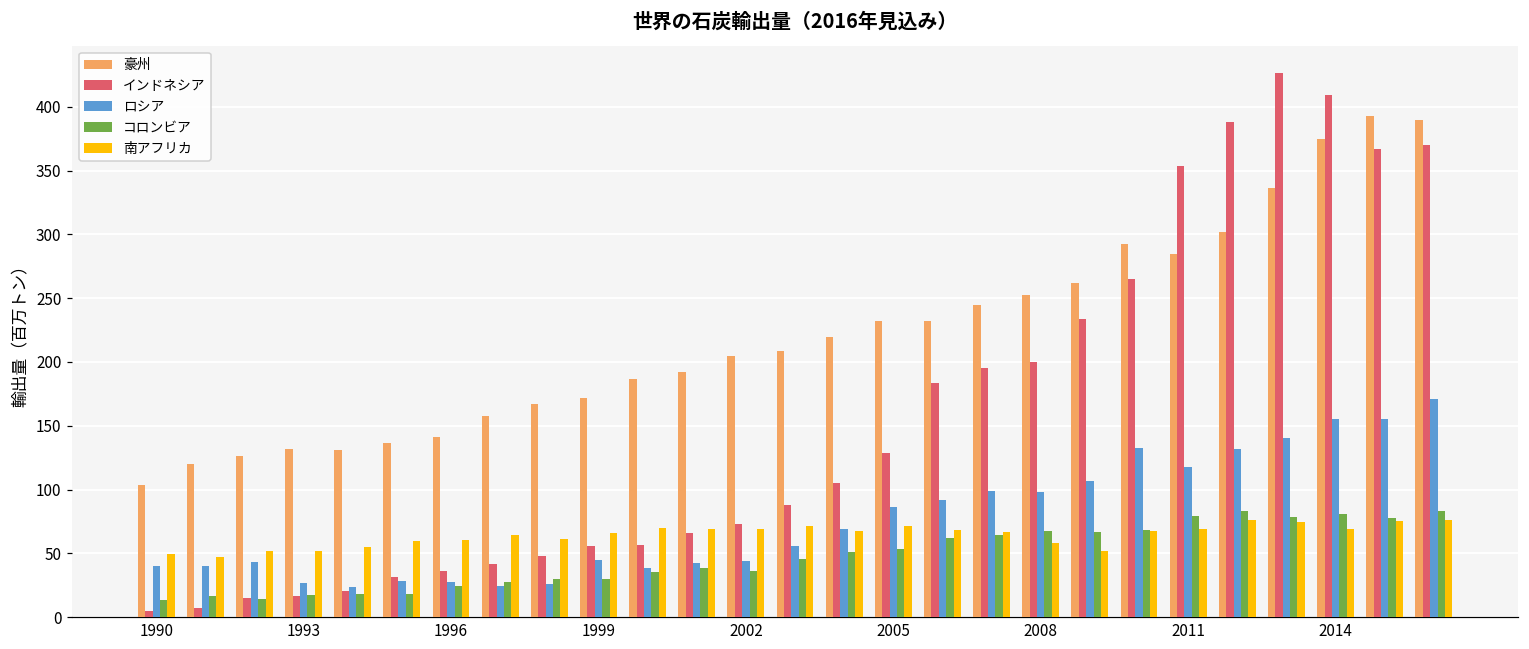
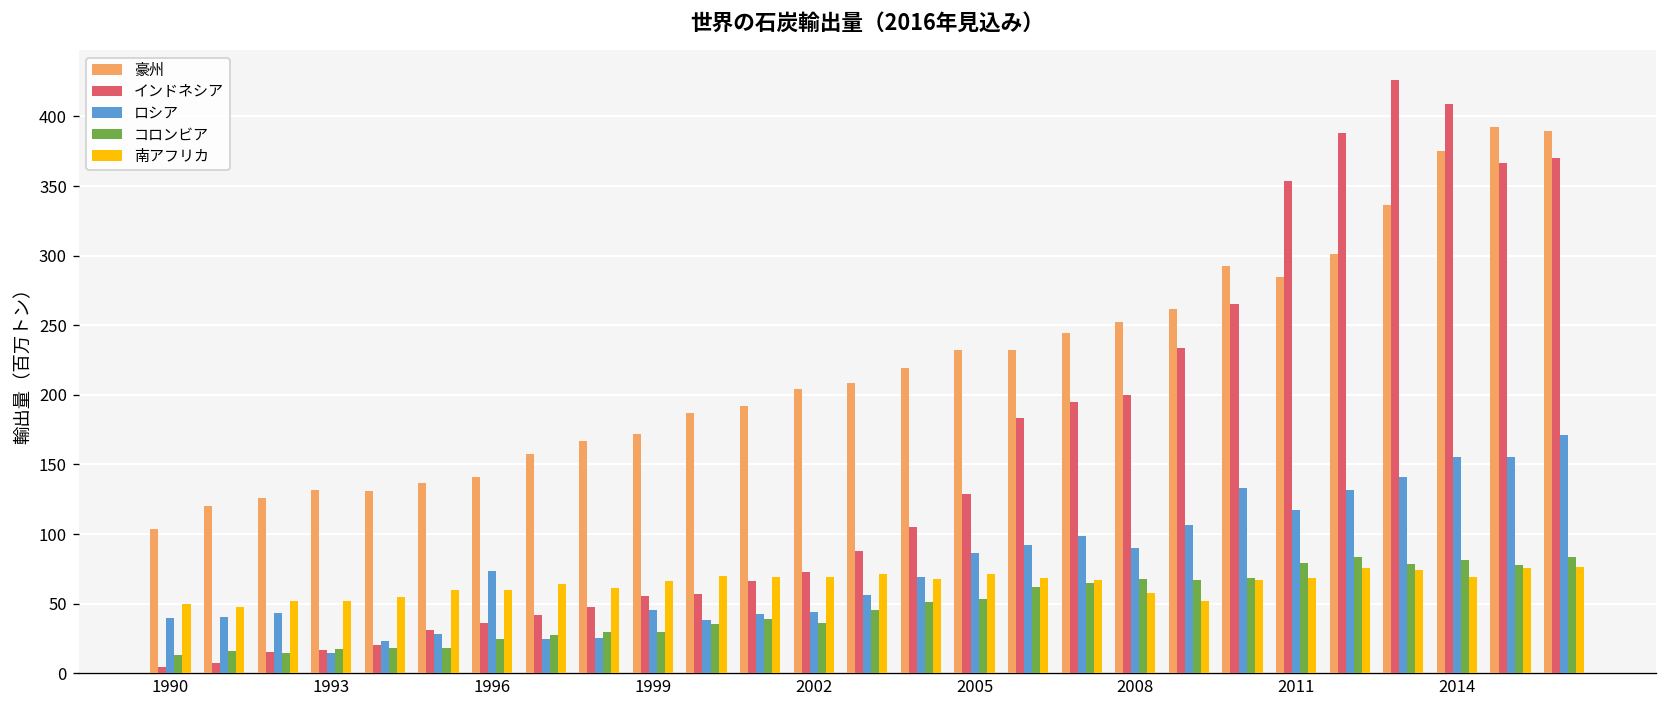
  {
    "ロシア": {
      "1990": 40,
-     "1993": 27,
-     "1996": 27,
+     "1993": 15,
+     "1996": 74,
      "1999": 45,
      "2002": 44,
      "2005": 87,
-     "2008": 98,
+     "2008": 90,
      "2011": 117,
      "2014": 156
    }
  }
